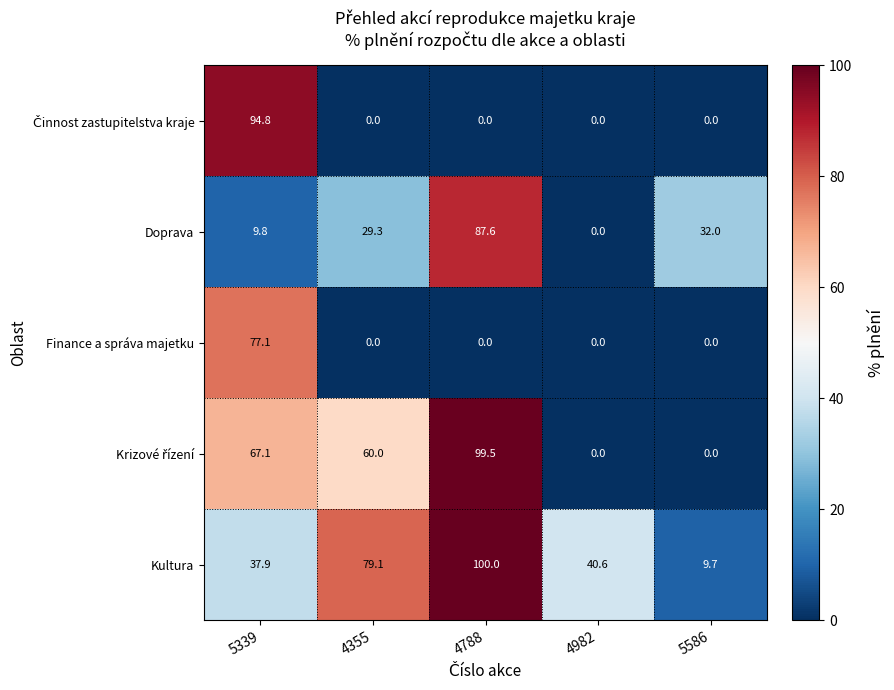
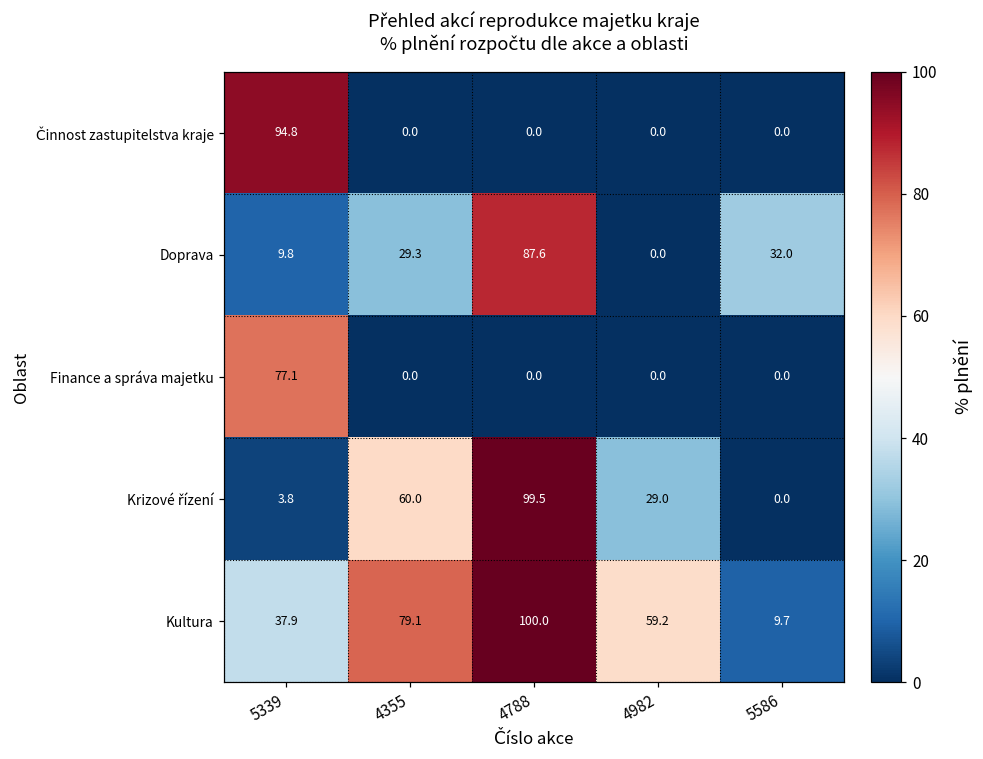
  {
    "Činnost zastupitelstva kraje": {
      "5339": 94.8,
      "4355": 0.0,
      "4788": 0.0,
      "4982": 0.0,
      "5586": 0.0
    },
    "Doprava": {
      "5339": 9.8,
      "4355": 29.3,
      "4788": 87.6,
      "4982": 0.0,
      "5586": 32.0
    },
    "Finance a správa majetku": {
      "5339": 77.1,
      "4355": 0.0,
      "4788": 0.0,
      "4982": 0.0,
      "5586": 0.0
    },
    "Krizové řízení": {
-     "5339": 67.1,
+     "5339": 3.8,
      "4355": 60.0,
      "4788": 99.5,
-     "4982": 0.0,
+     "4982": 29.0,
      "5586": 0.0
    },
    "Kultura": {
      "5339": 37.9,
      "4355": 79.1,
      "4788": 100.0,
-     "4982": 40.6,
+     "4982": 59.2,
      "5586": 9.7
    }
  }
